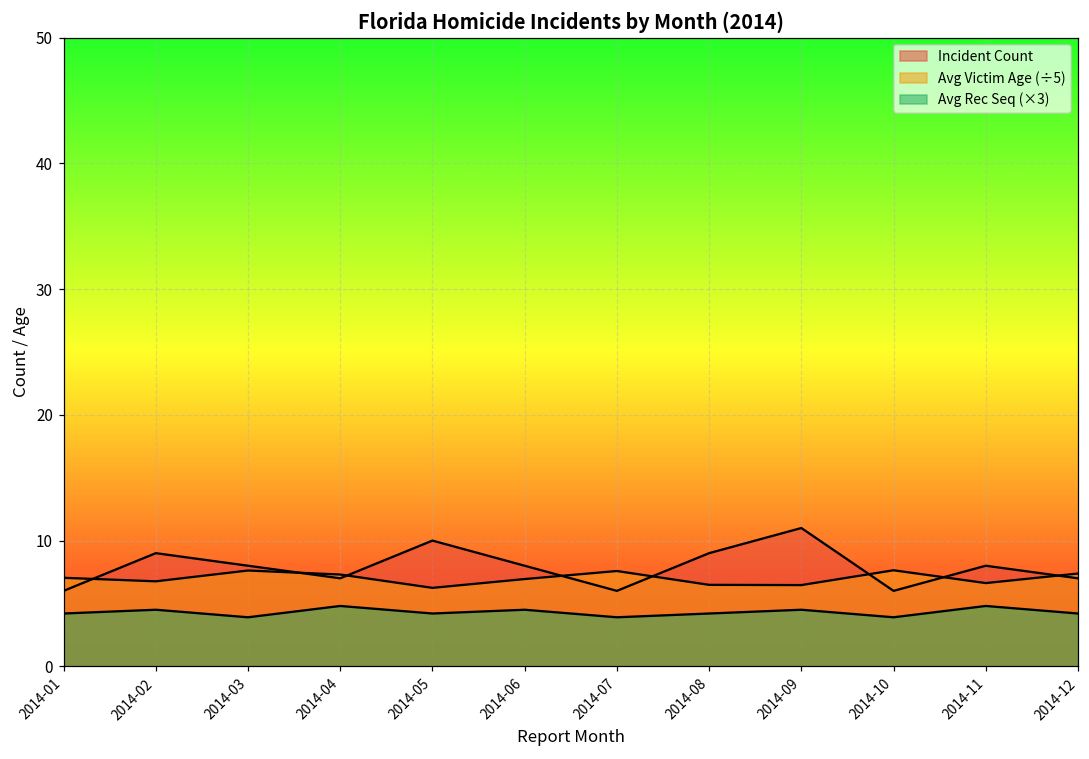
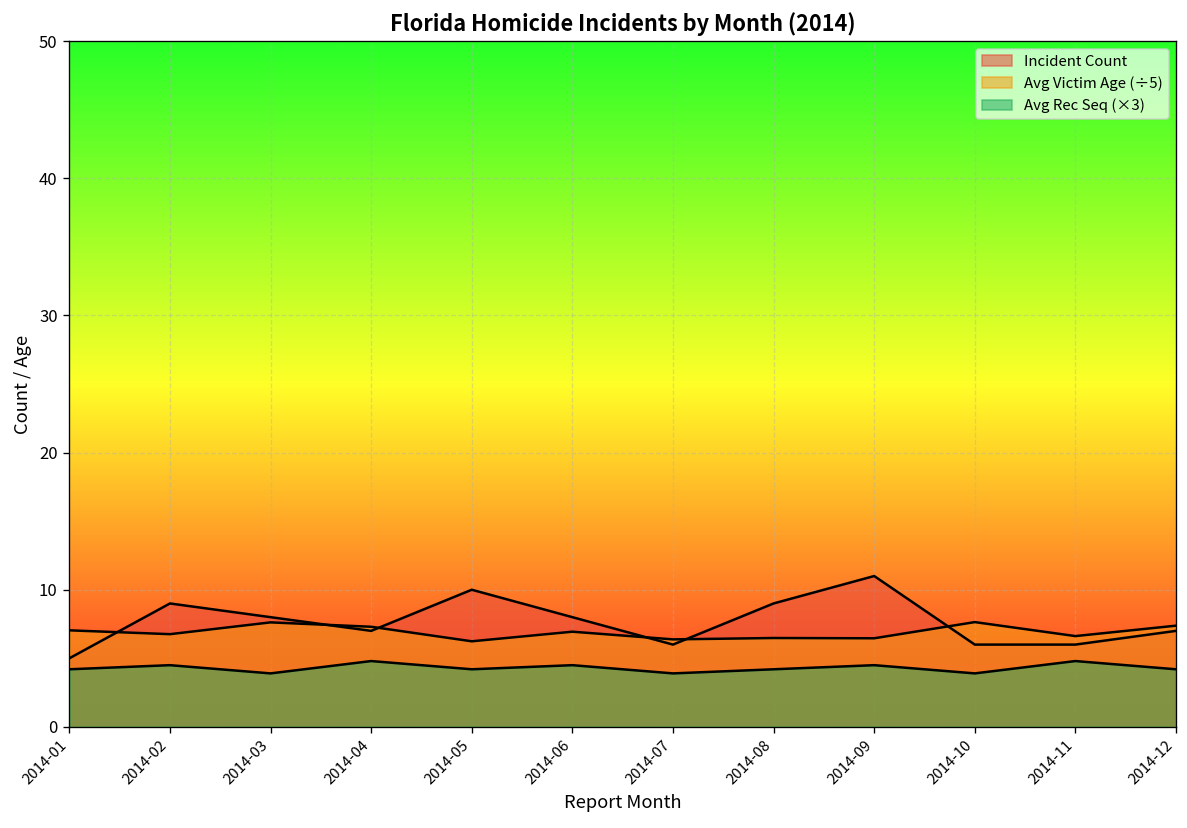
  {
    "Incident Count": {
-     "2014-01": 6,
+     "2014-01": 5,
      "2014-02": 9,
      "2014-03": 8,
      "2014-04": 7,
      "2014-05": 10,
      "2014-06": 8,
      "2014-07": 6,
      "2014-08": 9,
      "2014-09": 11,
      "2014-10": 6,
-     "2014-11": 8,
+     "2014-11": 6,
      "2014-12": 7
    },
    "Avg Victim Age (÷5)": {
      "2014-01": 7.0,
      "2014-02": 6.8,
      "2014-03": 7.6,
      "2014-04": 7.3,
      "2014-05": 6.2,
      "2014-06": 6.9,
-     "2014-07": 7.6,
+     "2014-07": 6.4,
      "2014-08": 6.5,
      "2014-09": 6.5,
      "2014-10": 7.6,
      "2014-11": 6.6,
      "2014-12": 7.4
    },
    "Avg Rec Seq (×3)": {
      "2014-01": 4.2,
      "2014-02": 4.5,
      "2014-03": 3.9,
      "2014-04": 4.8,
      "2014-05": 4.2,
      "2014-06": 4.5,
      "2014-07": 3.9,
      "2014-08": 4.2,
      "2014-09": 4.5,
      "2014-10": 3.9,
      "2014-11": 4.8,
      "2014-12": 4.2
    }
  }
